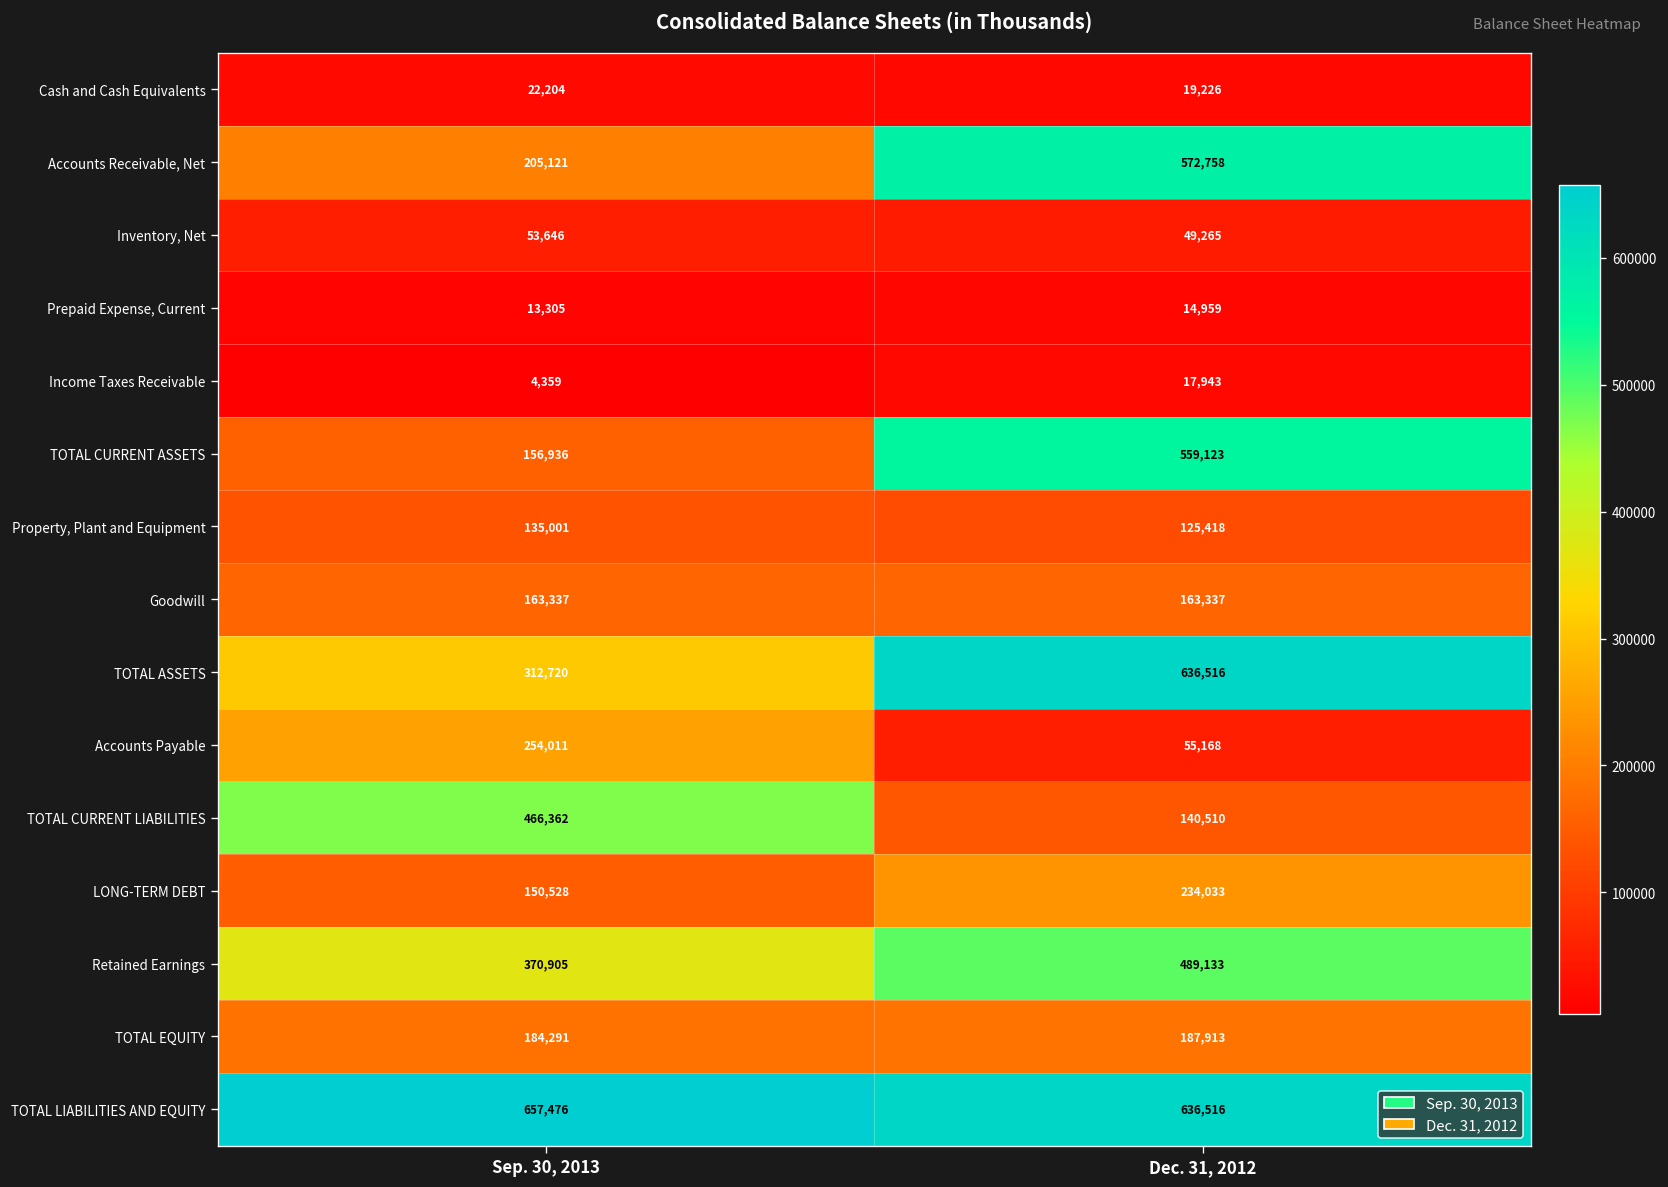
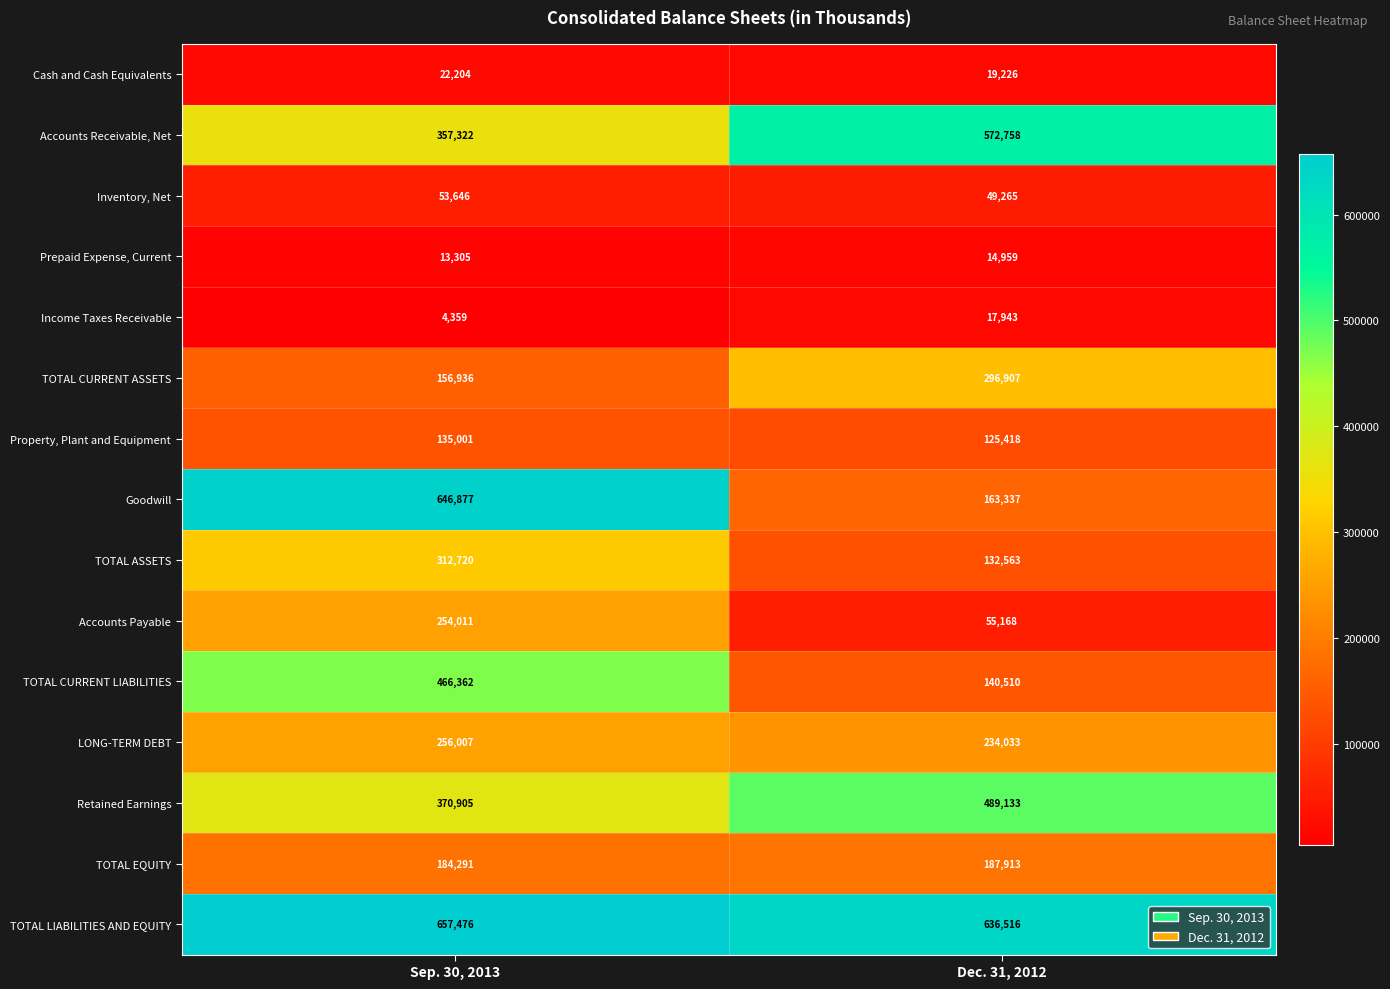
  {
    "Cash and Cash Equivalents": {
      "Sep. 30, 2013": "22,204",
      "Dec. 31, 2012": "19,226"
    },
    "Accounts Receivable, Net": {
-     "Sep. 30, 2013": "205,121",
+     "Sep. 30, 2013": "357,322",
      "Dec. 31, 2012": "572,758"
    },
    "Inventory, Net": {
      "Sep. 30, 2013": "53,646",
      "Dec. 31, 2012": "49,265"
    },
    "Prepaid Expense, Current": {
      "Sep. 30, 2013": "13,305",
      "Dec. 31, 2012": "14,959"
    },
    "Income Taxes Receivable": {
      "Sep. 30, 2013": "4,359",
      "Dec. 31, 2012": "17,943"
    },
    "TOTAL CURRENT ASSETS": {
      "Sep. 30, 2013": "156,936",
-     "Dec. 31, 2012": "559,123"
+     "Dec. 31, 2012": "296,907"
    },
    "Property, Plant and Equipment": {
      "Sep. 30, 2013": "135,001",
      "Dec. 31, 2012": "125,418"
    },
    "Goodwill": {
-     "Sep. 30, 2013": "163,337",
+     "Sep. 30, 2013": "646,877",
      "Dec. 31, 2012": "163,337"
    },
    "TOTAL ASSETS": {
      "Sep. 30, 2013": "312,720",
-     "Dec. 31, 2012": "636,516"
+     "Dec. 31, 2012": "132,563"
    },
    "Accounts Payable": {
      "Sep. 30, 2013": "254,011",
      "Dec. 31, 2012": "55,168"
    },
    "TOTAL CURRENT LIABILITIES": {
      "Sep. 30, 2013": "466,362",
      "Dec. 31, 2012": "140,510"
    },
    "LONG-TERM DEBT": {
-     "Sep. 30, 2013": "150,528",
+     "Sep. 30, 2013": "256,007",
      "Dec. 31, 2012": "234,033"
    },
    "Retained Earnings": {
      "Sep. 30, 2013": "370,905",
      "Dec. 31, 2012": "489,133"
    },
    "TOTAL EQUITY": {
      "Sep. 30, 2013": "184,291",
      "Dec. 31, 2012": "187,913"
    },
    "TOTAL LIABILITIES AND EQUITY": {
      "Sep. 30, 2013": "657,476",
      "Dec. 31, 2012": "636,516"
    }
  }
